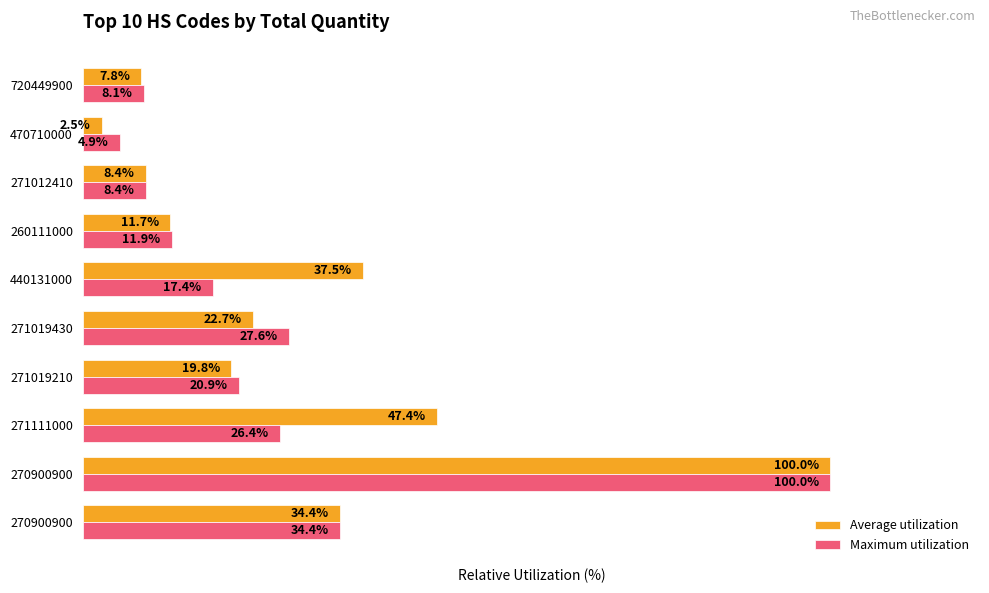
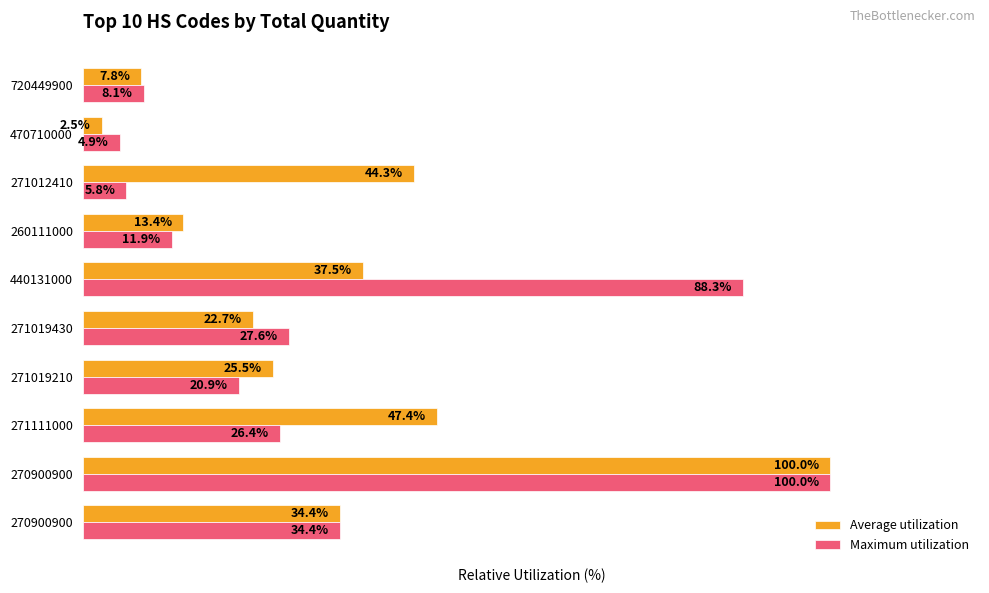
  {
    "Average utilization": {
      "720449900": "7.8%",
      "470710000": "2.5%",
-     "271012410": "8.4%",
-     "260111000": "11.7%",
+     "271012410": "44.3%",
+     "260111000": "13.4%",
      "440131000": "37.5%",
      "271019430": "22.7%",
-     "271019210": "19.8%",
+     "271019210": "25.5%",
      "271111000": "47.4%"
    },
    "Maximum utilization": {
      "720449900": "8.1%",
      "470710000": "4.9%",
-     "271012410": "8.4%",
+     "271012410": "5.8%",
      "260111000": "11.9%",
-     "440131000": "17.4%",
+     "440131000": "88.3%",
      "271019430": "27.6%",
      "271019210": "20.9%",
      "271111000": "26.4%"
    }
  }
